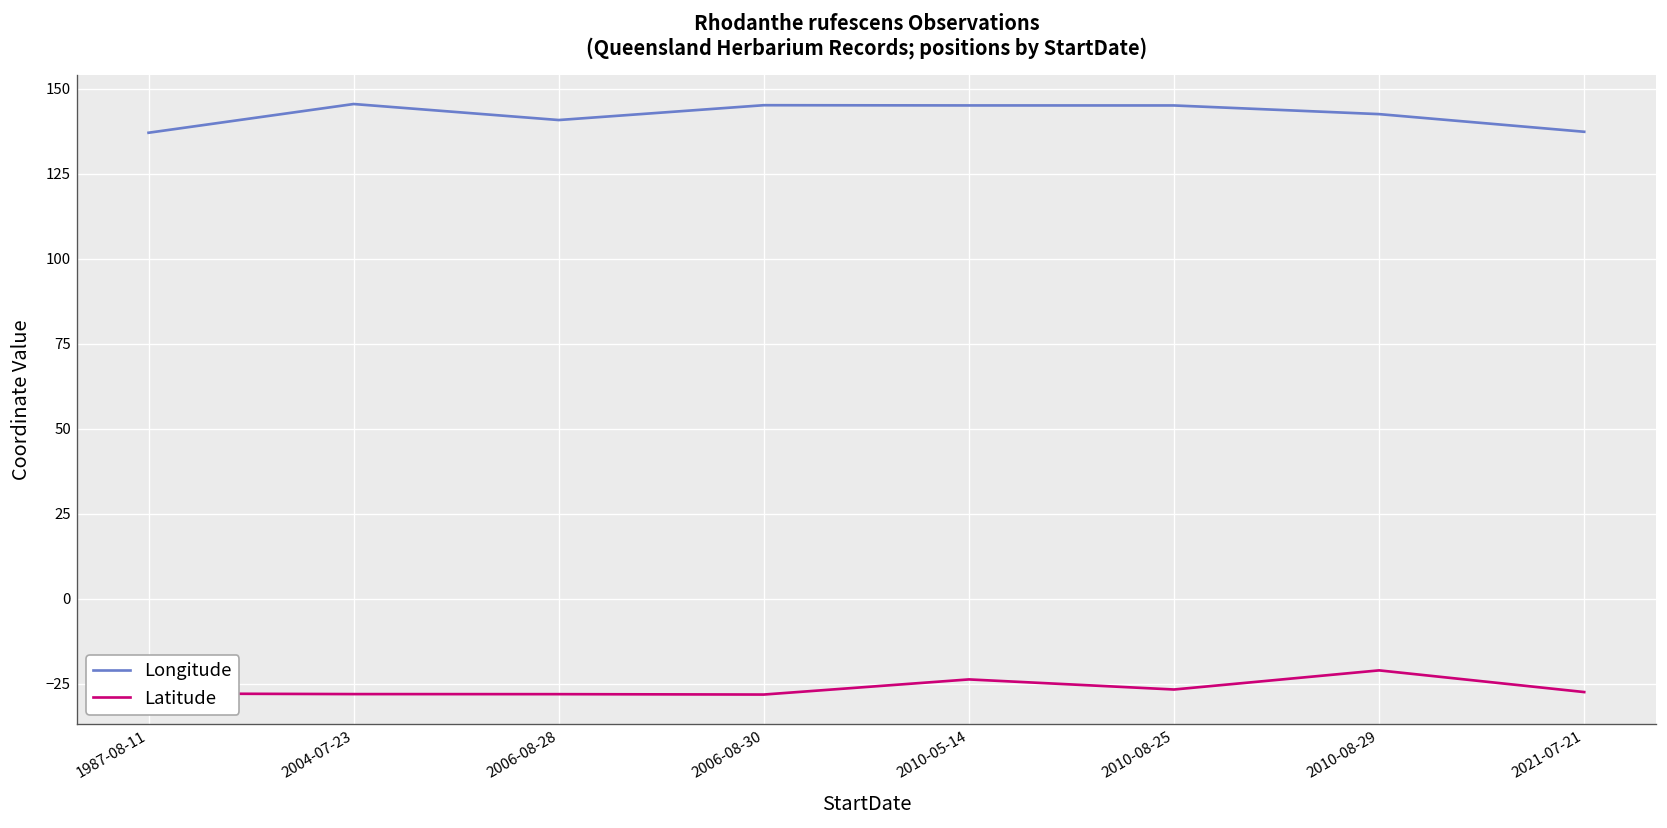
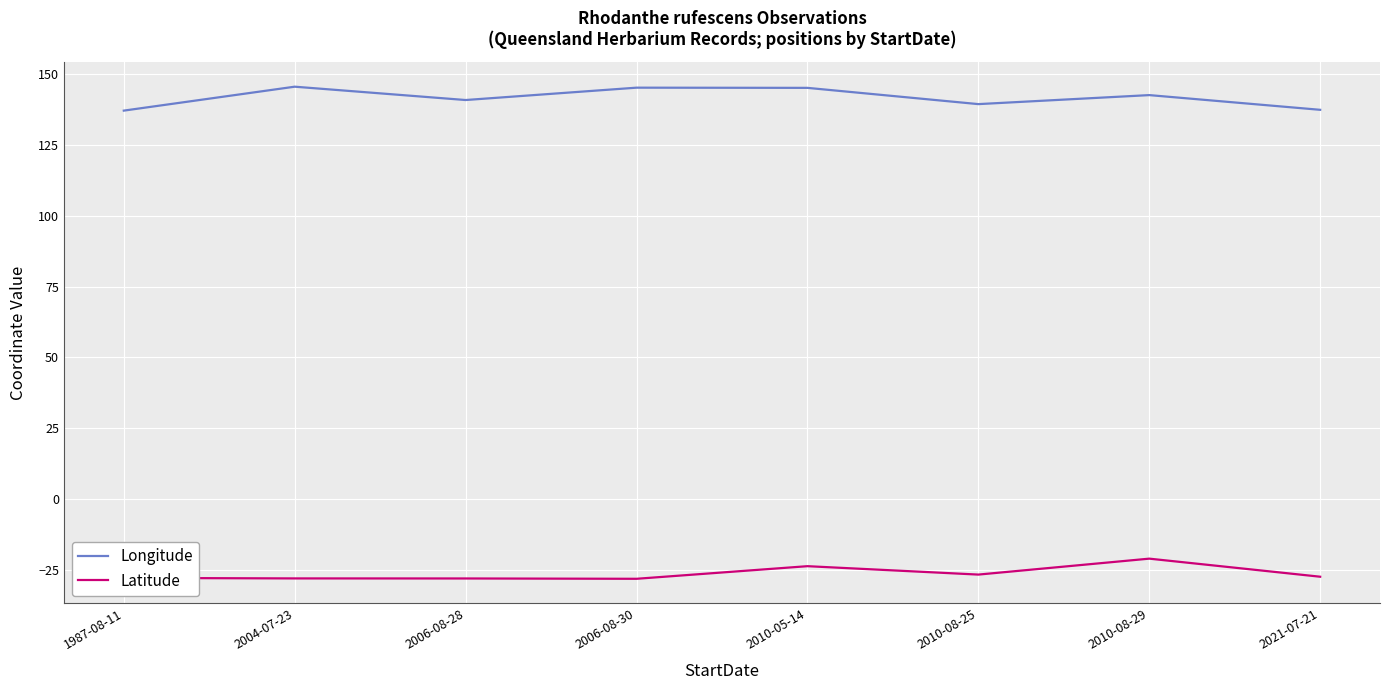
  {
    "Longitude": {
      "1987-08-11": 137,
      "2004-07-23": 146,
      "2006-08-28": 141,
      "2006-08-30": 145,
      "2010-05-14": 145,
-     "2010-08-25": 145,
+     "2010-08-25": 139,
      "2010-08-29": 143,
      "2021-07-21": 137
    },
    "Latitude": {
      "2004-07-23": -28,
      "2006-08-28": -28,
      "2006-08-30": -28,
      "2010-05-14": -24,
      "2010-08-25": -27,
      "2010-08-29": -21,
      "2021-07-21": -27
    }
  }
